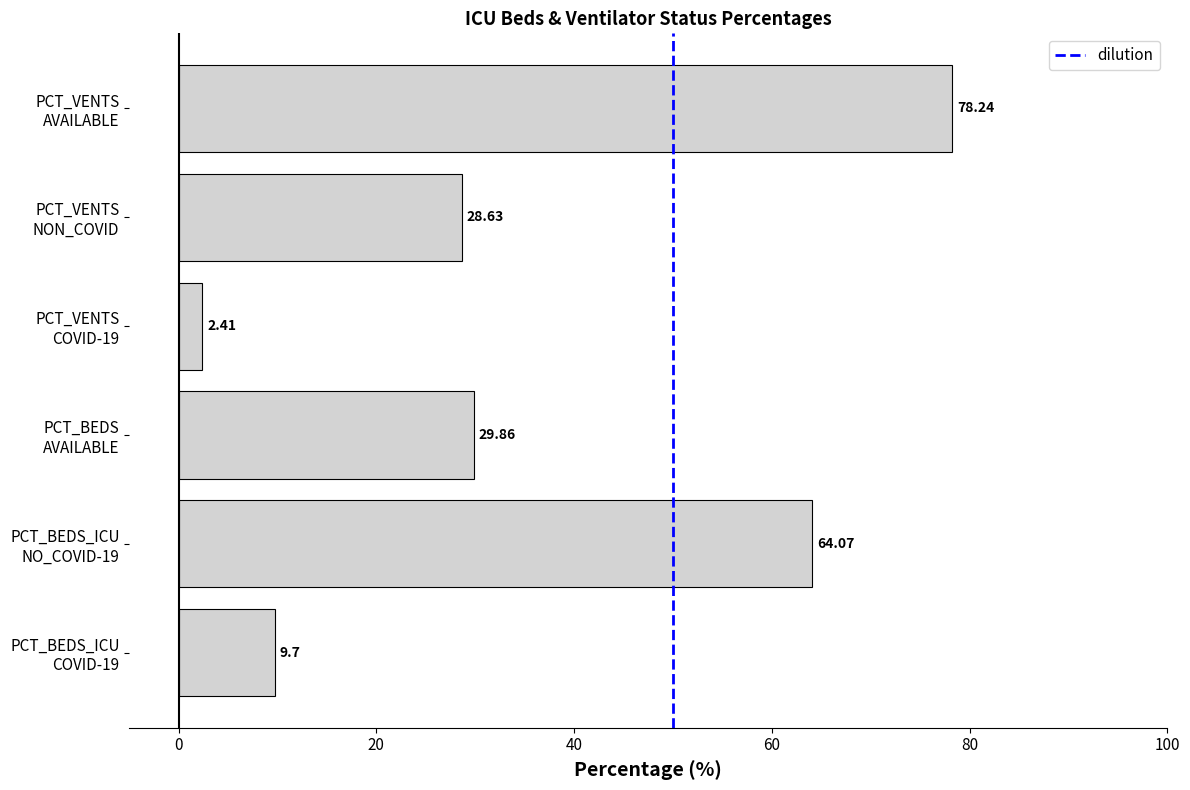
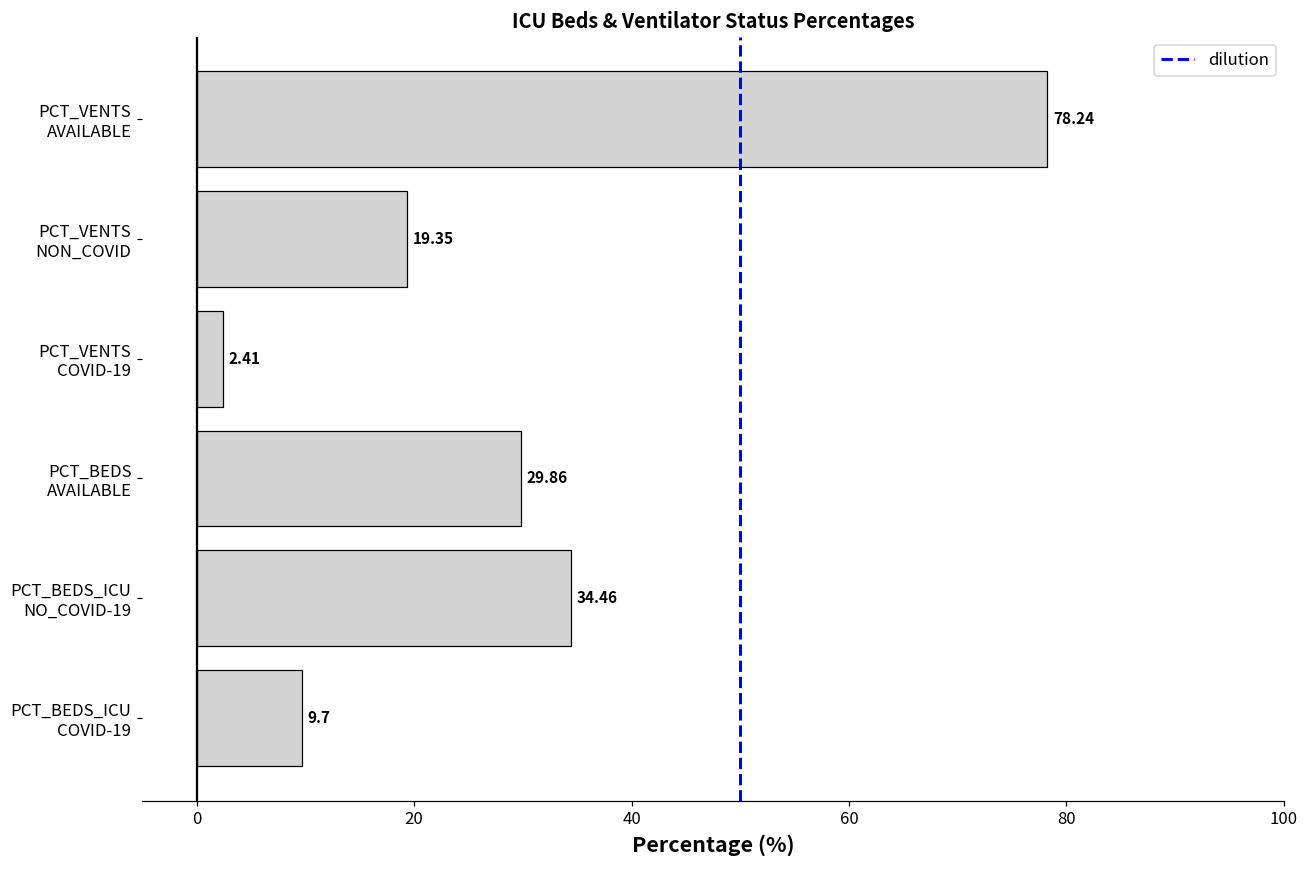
  {
    "PCT_VENTS AVAILABLE": 78.24,
-   "PCT_VENTS NON_COVID": 28.63,
+   "PCT_VENTS NON_COVID": 19.35,
    "PCT_VENTS COVID-19": 2.41,
    "PCT_BEDS AVAILABLE": 29.86,
-   "PCT_BEDS_ICU NO_COVID-19": 64.07,
+   "PCT_BEDS_ICU NO_COVID-19": 34.46,
    "PCT_BEDS_ICU COVID-19": 9.7
  }
